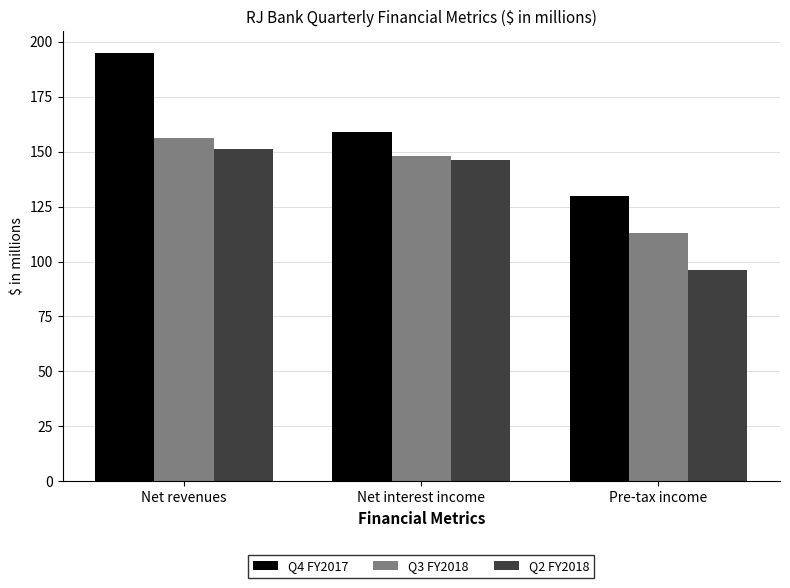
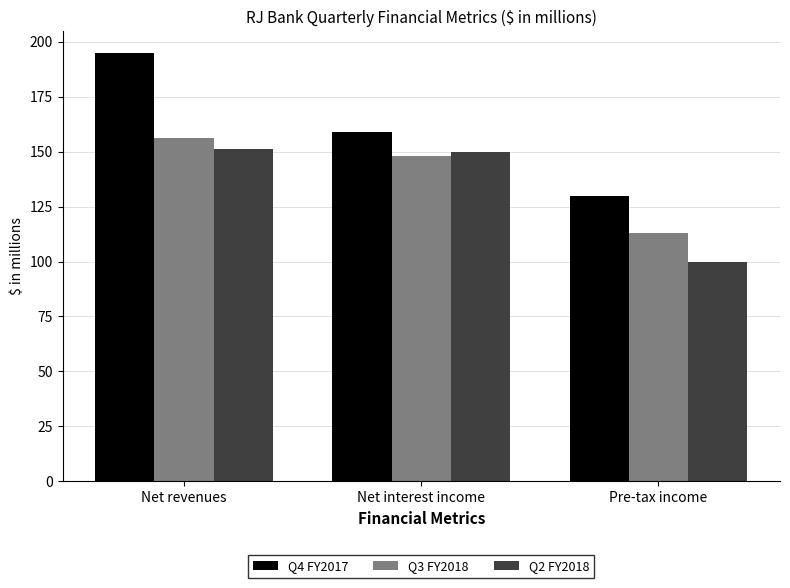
  {
    "Q4 FY2017": {
      "Net revenues": 195,
      "Net interest income": 159,
      "Pre-tax income": 130
    },
    "Q3 FY2018": {
      "Net revenues": 156,
      "Net interest income": 148,
      "Pre-tax income": 113
    },
    "Q2 FY2018": {
      "Net revenues": 151,
-     "Net interest income": 146,
-     "Pre-tax income": 96
+     "Net interest income": 150,
+     "Pre-tax income": 100
    }
  }
